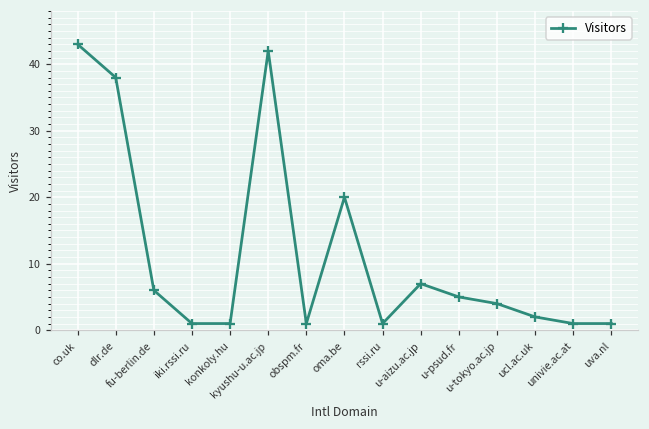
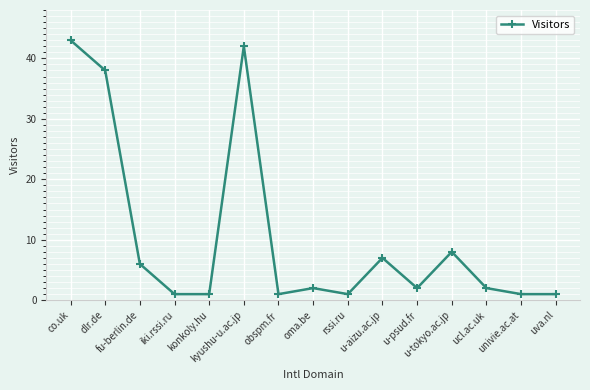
  {
    "co.uk": 43,
    "dlr.de": 38,
    "fu-berlin.de": 6,
    "iki.rssi.ru": 1,
    "konkoly.hu": 1,
    "kyushu-u.ac.jp": 42,
    "obspm.fr": 1,
-   "oma.be": 20,
+   "oma.be": 2,
    "rssi.ru": 1,
    "u-aizu.ac.jp": 7,
-   "u-psud.fr": 5,
-   "u-tokyo.ac.jp": 4,
+   "u-psud.fr": 2,
+   "u-tokyo.ac.jp": 8,
    "ucl.ac.uk": 2,
    "univie.ac.at": 1,
    "uva.nl": 1
  }
